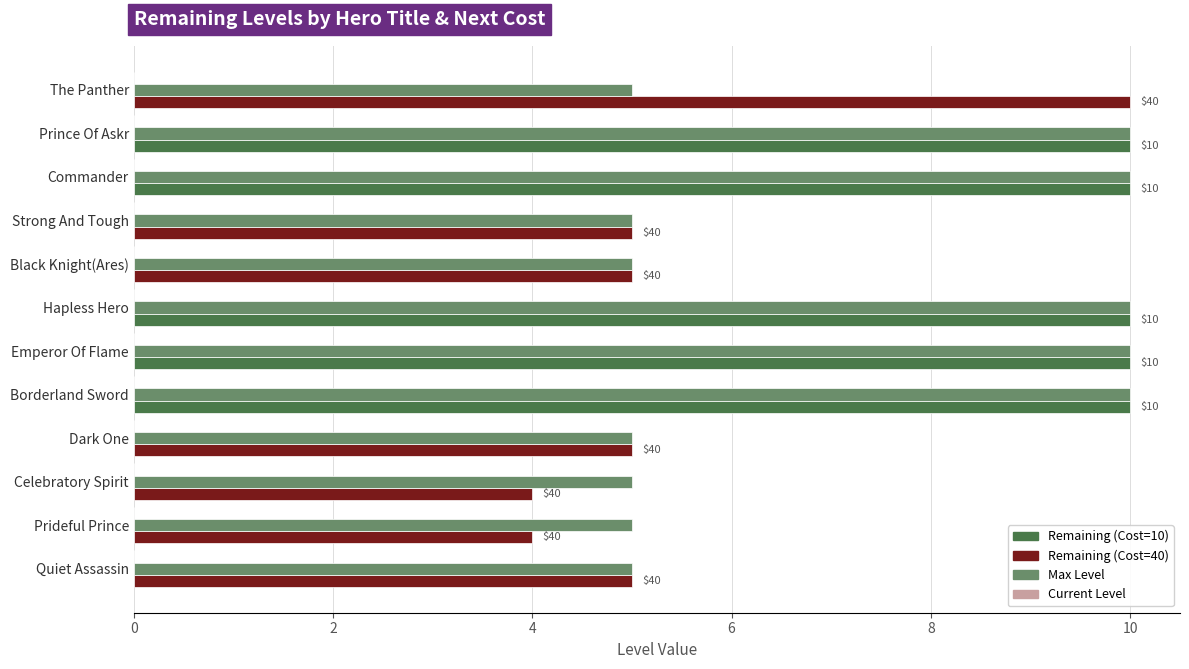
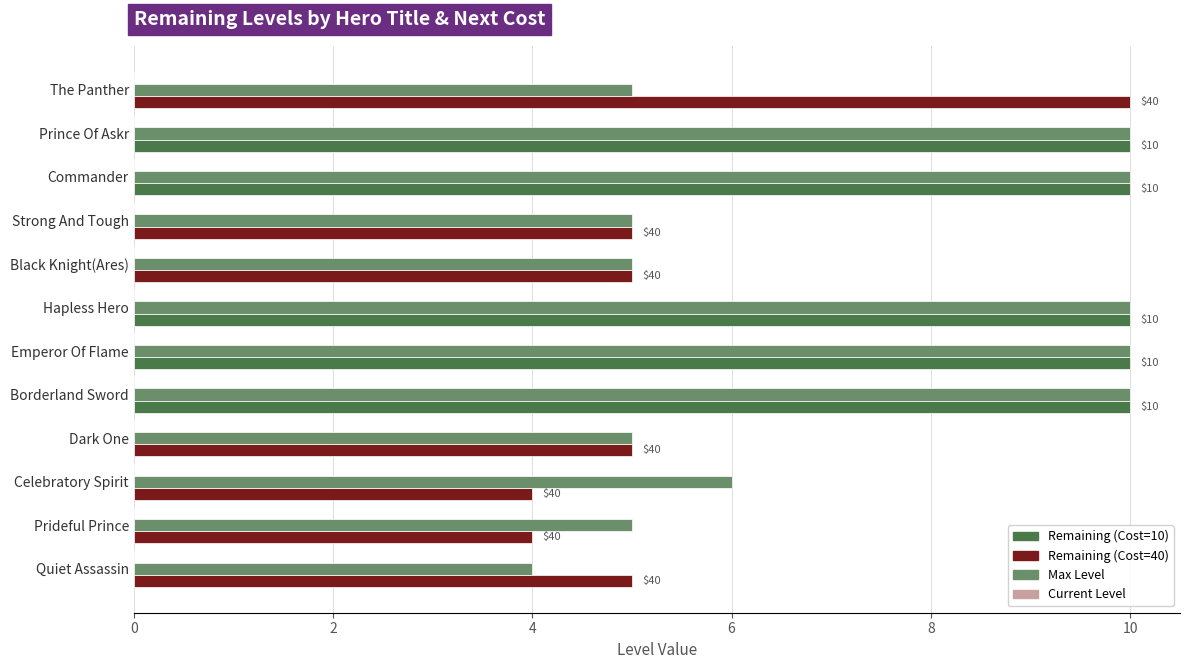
  {
    "Max Level": {
      "The Panther": 5,
      "Strong And Tough": 5,
      "Black Knight(Ares)": 5,
      "Dark One": 5,
-     "Celebratory Spirit": 5,
+     "Celebratory Spirit": 6,
      "Prideful Prince": 5,
-     "Quiet Assassin": 5
+     "Quiet Assassin": 4
    },
    "Current Level": {
      "The Panther": 0,
      "Prince Of Askr": 0,
      "Commander": 0,
      "Strong And Tough": 0,
      "Black Knight(Ares)": 0,
      "Hapless Hero": 0,
      "Emperor Of Flame": 0,
      "Borderland Sword": 0,
      "Dark One": 0,
      "Celebratory Spirit": 0,
      "Prideful Prince": 0,
      "Quiet Assassin": 0
    }
  }
